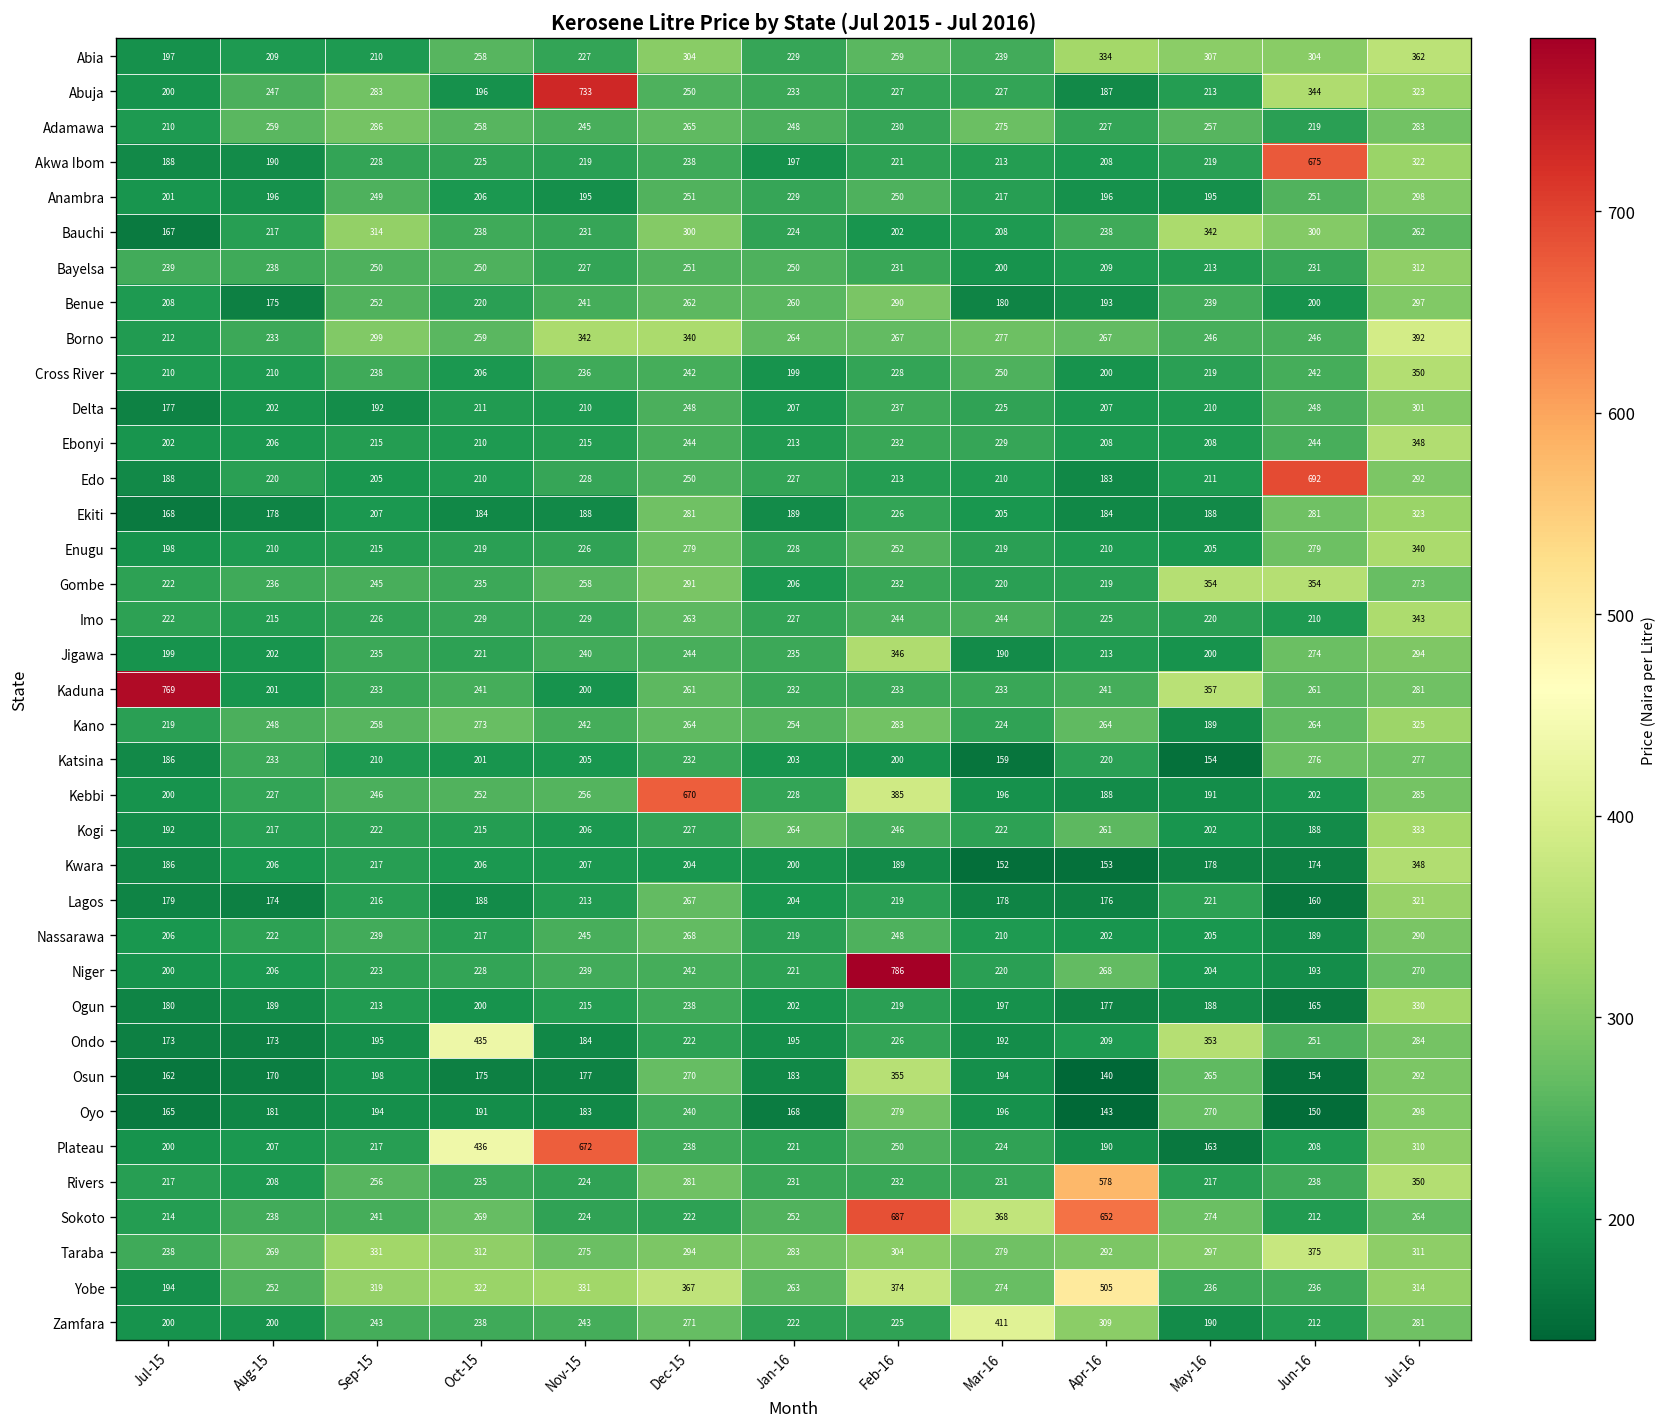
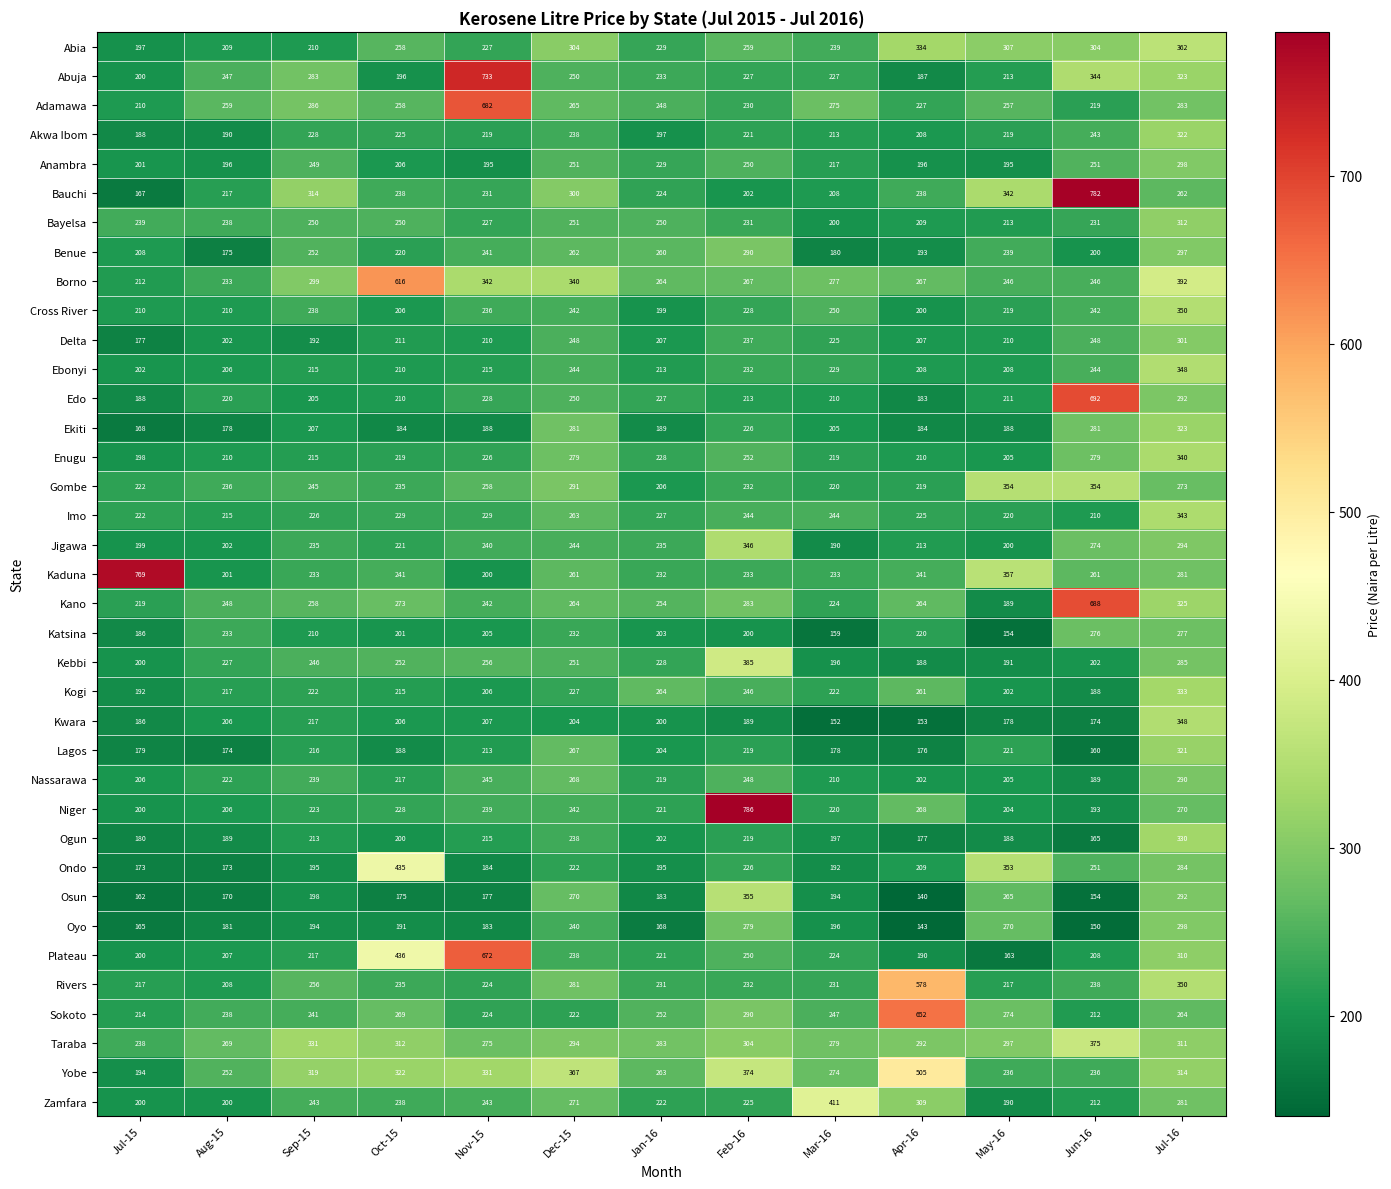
  {
    "Adamawa": {
      "Jul-15": 210,
      "Aug-15": 259,
      "Sep-15": 286,
      "Oct-15": 258,
-     "Nov-15": 245,
+     "Nov-15": 682,
      "Dec-15": 265,
      "Jan-16": 248,
      "Feb-16": 230,
      "Mar-16": 275,
      "Apr-16": 227,
      "May-16": 257,
      "Jun-16": 219,
      "Jul-16": 283
    },
    "Akwa Ibom": {
      "Jul-15": 188,
      "Aug-15": 190,
      "Sep-15": 228,
      "Oct-15": 225,
      "Nov-15": 219,
      "Dec-15": 238,
      "Jan-16": 197,
      "Feb-16": 221,
      "Mar-16": 213,
      "Apr-16": 208,
      "May-16": 219,
-     "Jun-16": 675,
+     "Jun-16": 243,
      "Jul-16": 322
    },
    "Bauchi": {
      "Jul-15": 167,
      "Aug-15": 217,
      "Sep-15": 314,
      "Oct-15": 238,
      "Nov-15": 231,
      "Dec-15": 300,
      "Jan-16": 224,
      "Feb-16": 202,
      "Mar-16": 208,
      "Apr-16": 238,
      "May-16": 342,
-     "Jun-16": 300,
+     "Jun-16": 782,
      "Jul-16": 262
    },
    "Borno": {
      "Jul-15": 212,
      "Aug-15": 233,
      "Sep-15": 299,
-     "Oct-15": 259,
+     "Oct-15": 616,
      "Nov-15": 342,
      "Dec-15": 340,
      "Jan-16": 264,
      "Feb-16": 267,
      "Mar-16": 277,
      "Apr-16": 267,
      "May-16": 246,
      "Jun-16": 246,
      "Jul-16": 392
    },
    "Kano": {
      "Jul-15": 219,
      "Aug-15": 248,
      "Sep-15": 258,
      "Oct-15": 273,
      "Nov-15": 242,
      "Dec-15": 264,
      "Jan-16": 254,
      "Feb-16": 283,
      "Mar-16": 224,
      "Apr-16": 264,
      "May-16": 189,
-     "Jun-16": 264,
+     "Jun-16": 688,
      "Jul-16": 325
    },
    "Kebbi": {
      "Jul-15": 200,
      "Aug-15": 227,
      "Sep-15": 246,
      "Oct-15": 252,
      "Nov-15": 256,
-     "Dec-15": 670,
+     "Dec-15": 251,
      "Jan-16": 228,
      "Feb-16": 385,
      "Mar-16": 196,
      "Apr-16": 188,
      "May-16": 191,
      "Jun-16": 202,
      "Jul-16": 285
    },
    "Sokoto": {
      "Jul-15": 214,
      "Aug-15": 238,
      "Sep-15": 241,
      "Oct-15": 269,
      "Nov-15": 224,
      "Dec-15": 222,
      "Jan-16": 252,
-     "Feb-16": 687,
-     "Mar-16": 368,
+     "Feb-16": 290,
+     "Mar-16": 247,
      "Apr-16": 652,
      "May-16": 274,
      "Jun-16": 212,
      "Jul-16": 264
    }
  }
